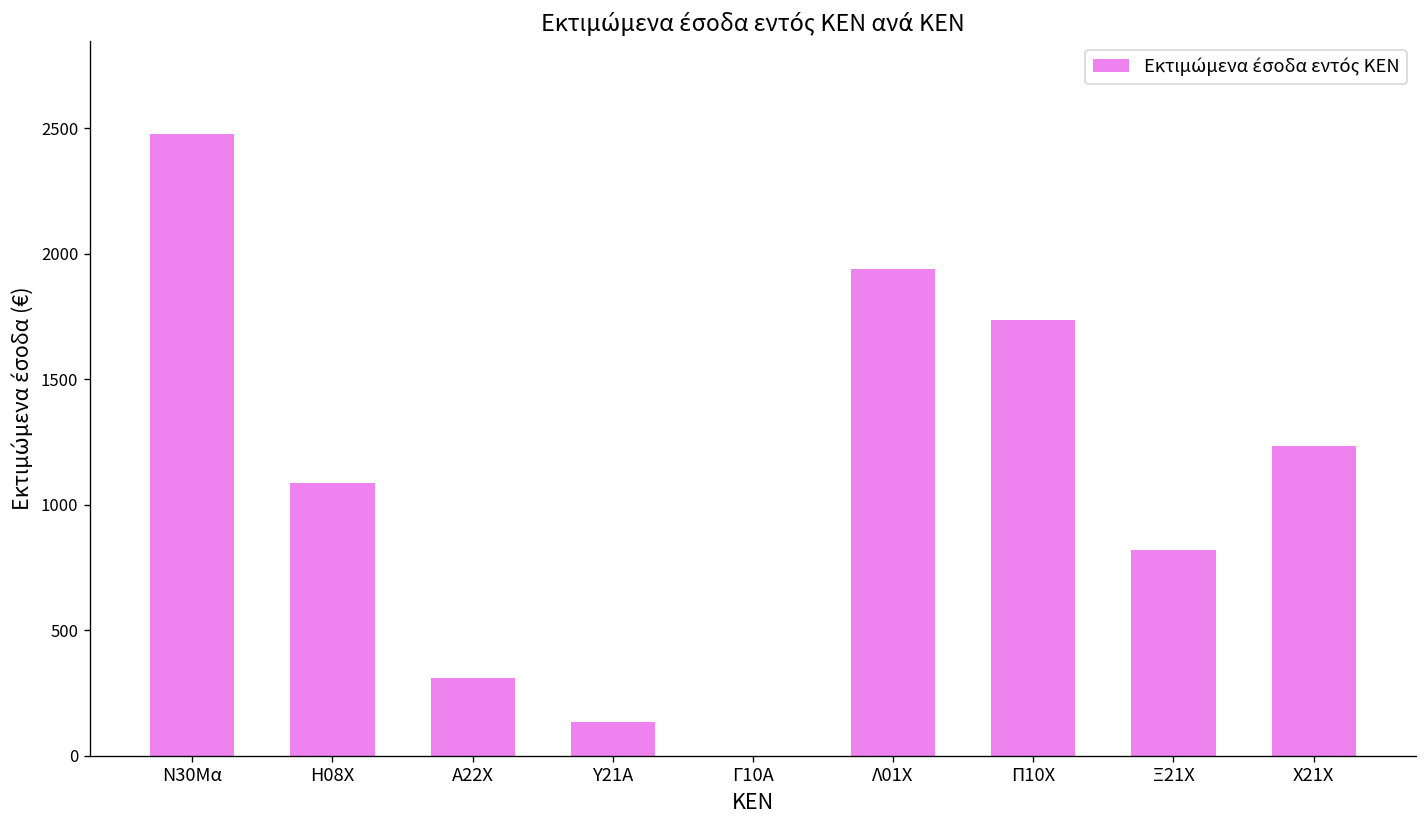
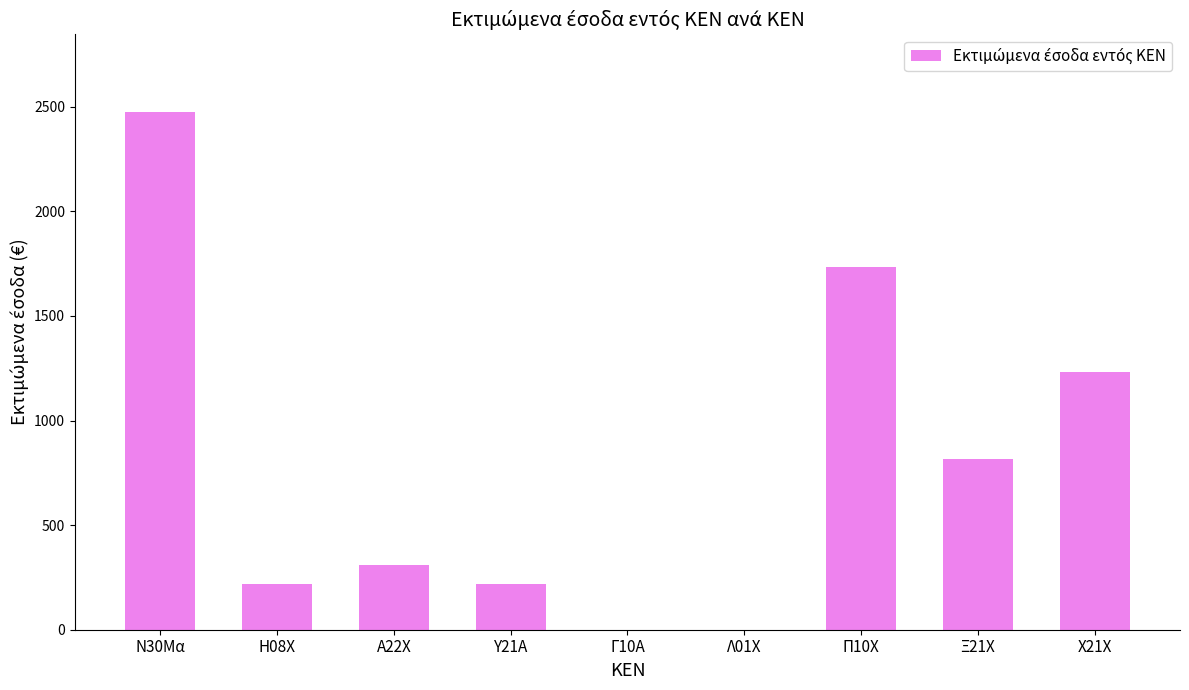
  {
    "Ν30Μα": 2480,
-   "Η08Χ": 1090,
+   "Η08Χ": 220,
    "Α22Χ": 310,
-   "Υ21Α": 140,
+   "Υ21Α": 220,
    "Γ10Α": 0,
-   "Λ01Χ": 1940,
+   "Λ01Χ": 0,
    "Π10Χ": 1740,
    "Ξ21Χ": 820,
    "Χ21Χ": 1230
  }
